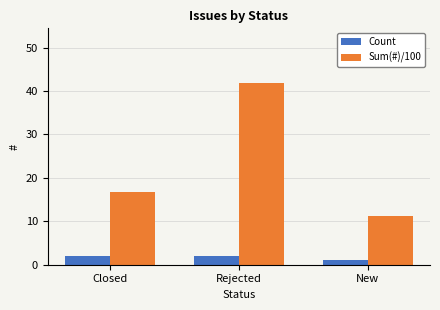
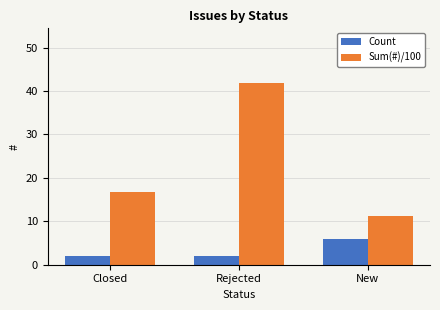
  {
    "Count": {
      "Closed": 2,
      "Rejected": 2,
-     "New": 1
+     "New": 6
    },
    "Sum(#)/100": {
      "Closed": 17,
      "Rejected": 42,
      "New": 11
    }
  }
